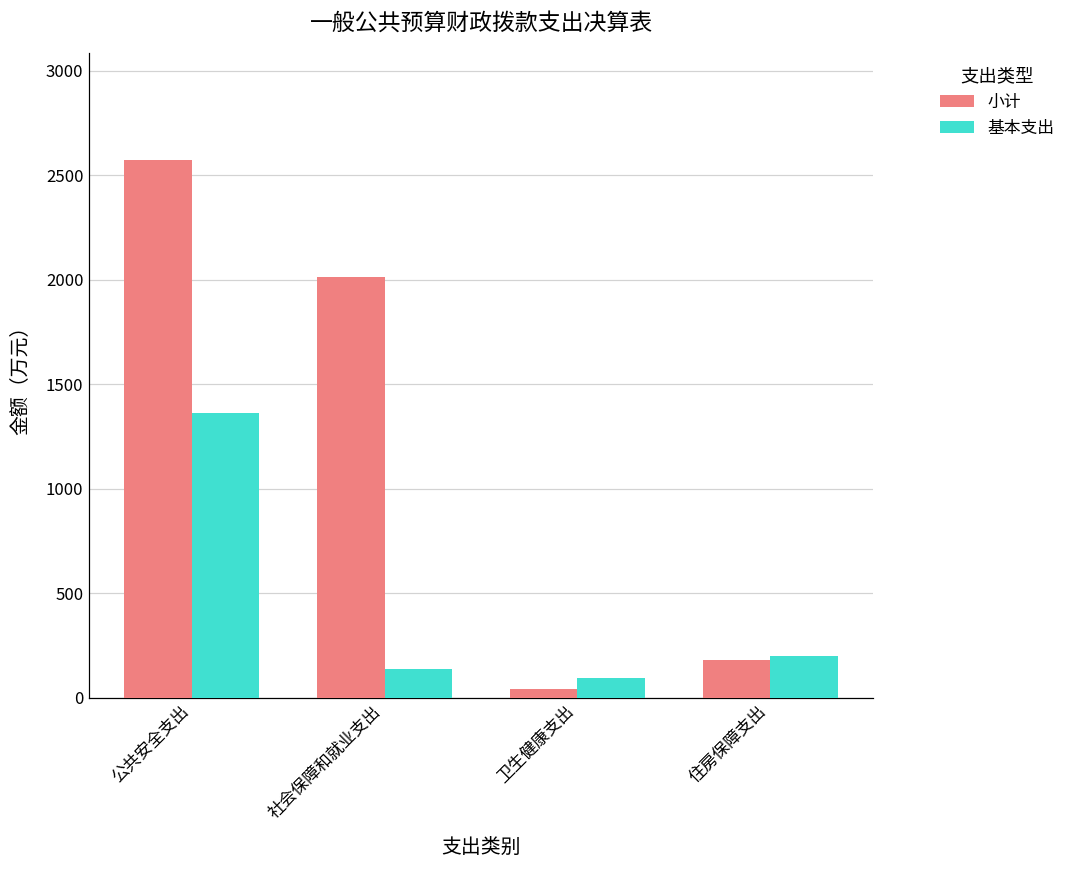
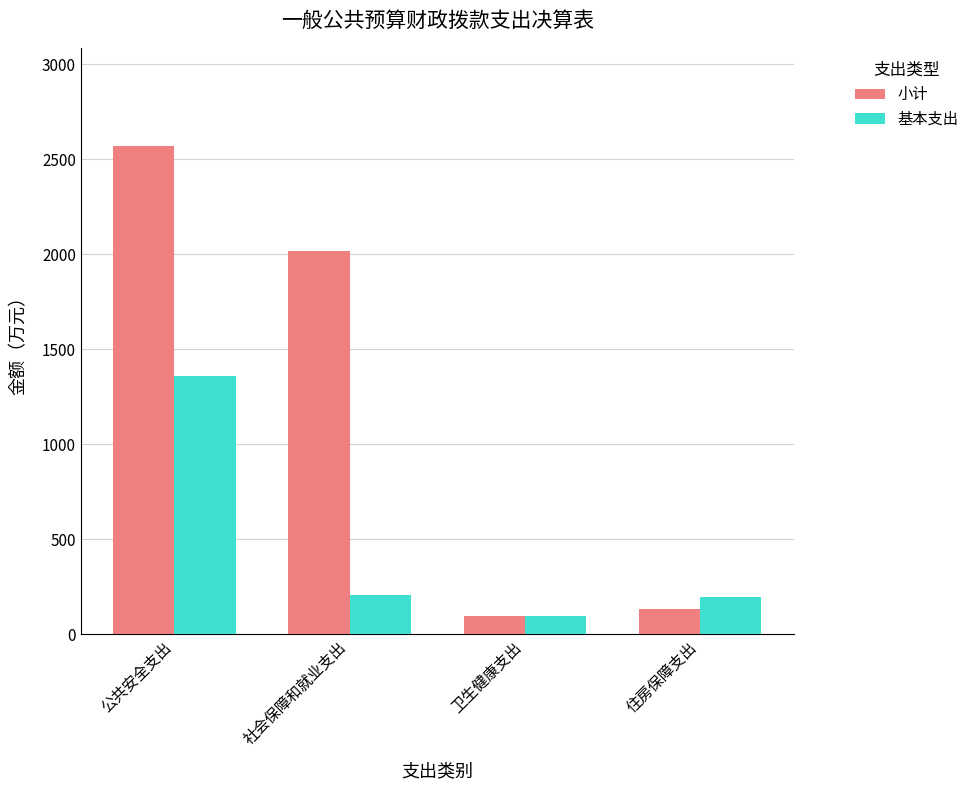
  {
    "小计": {
      "公共安全支出": 2570,
      "社会保障和就业支出": 2020,
-     "卫生健康支出": 40,
-     "住房保障支出": 180
+     "卫生健康支出": 100,
+     "住房保障支出": 130
    },
    "基本支出": {
      "公共安全支出": 1360,
-     "社会保障和就业支出": 140,
+     "社会保障和就业支出": 210,
      "卫生健康支出": 100,
      "住房保障支出": 200
    }
  }
